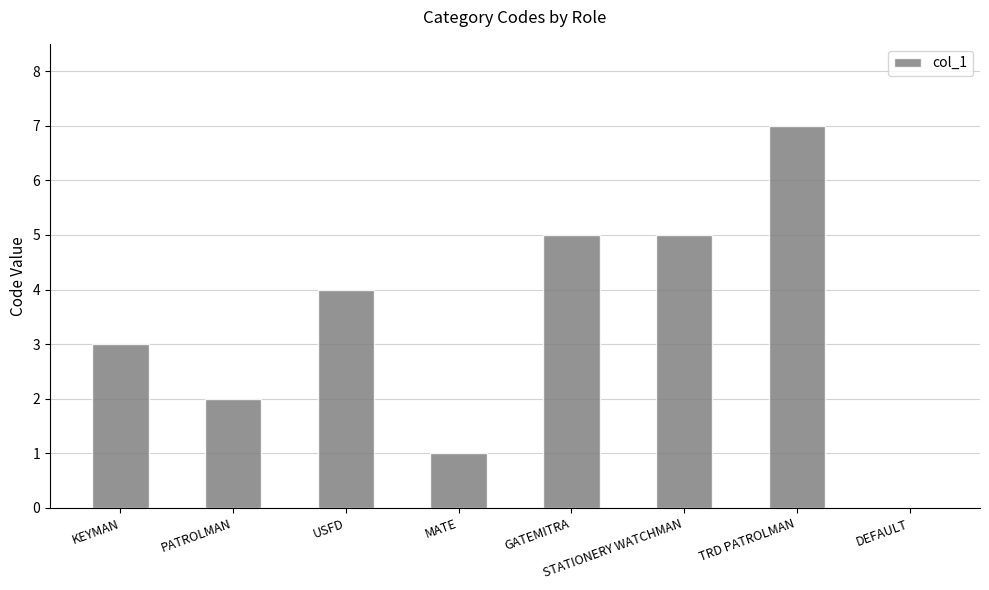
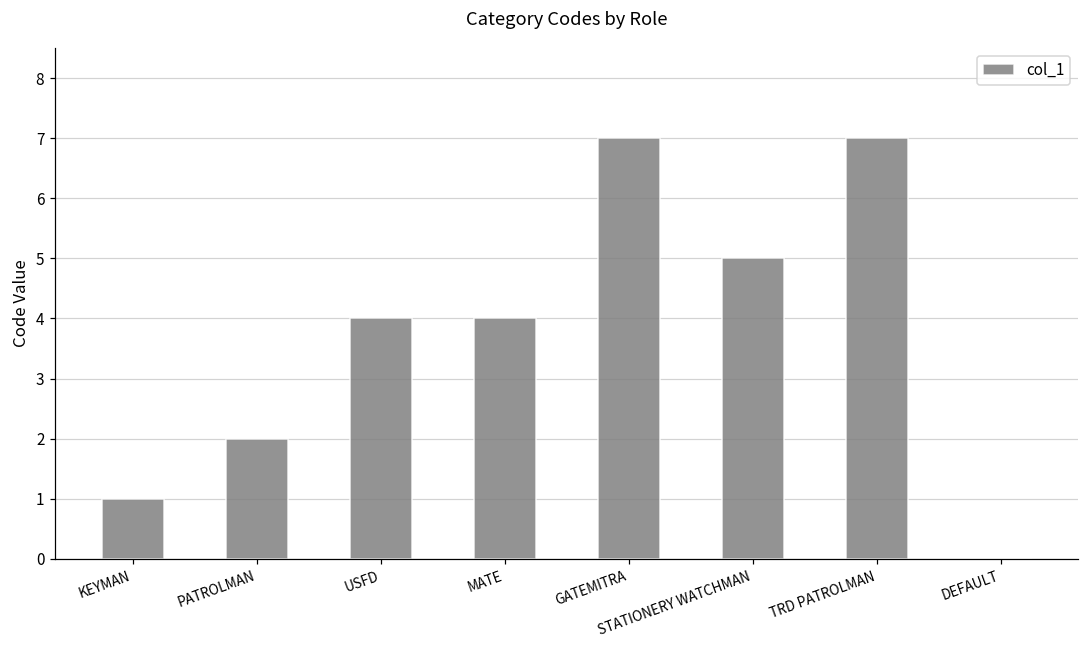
  {
-   "KEYMAN": 3,
+   "KEYMAN": 1,
    "PATROLMAN": 2,
    "USFD": 4,
-   "MATE": 1,
-   "GATEMITRA": 5,
+   "MATE": 4,
+   "GATEMITRA": 7,
    "STATIONERY WATCHMAN": 5,
    "TRD PATROLMAN": 7,
    "DEFAULT": 0
  }
